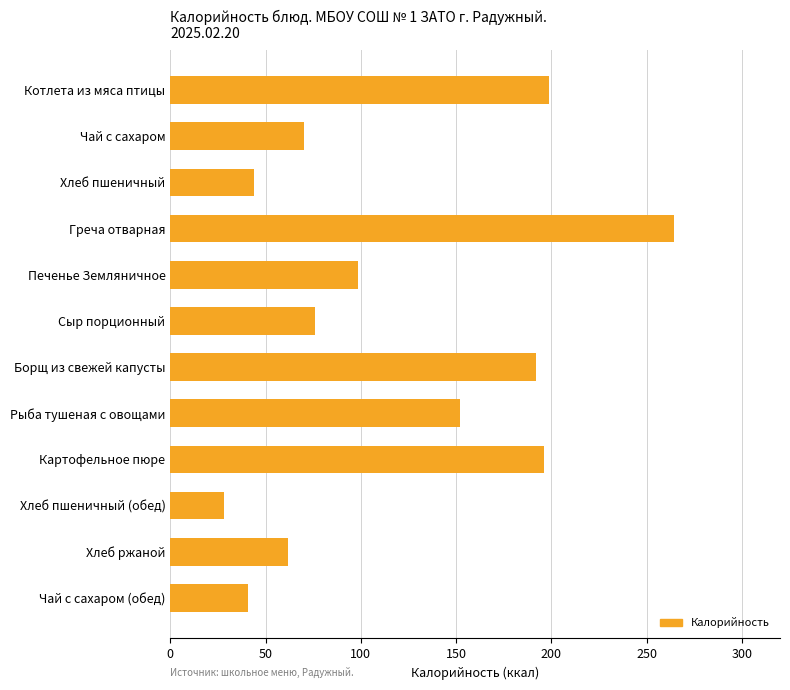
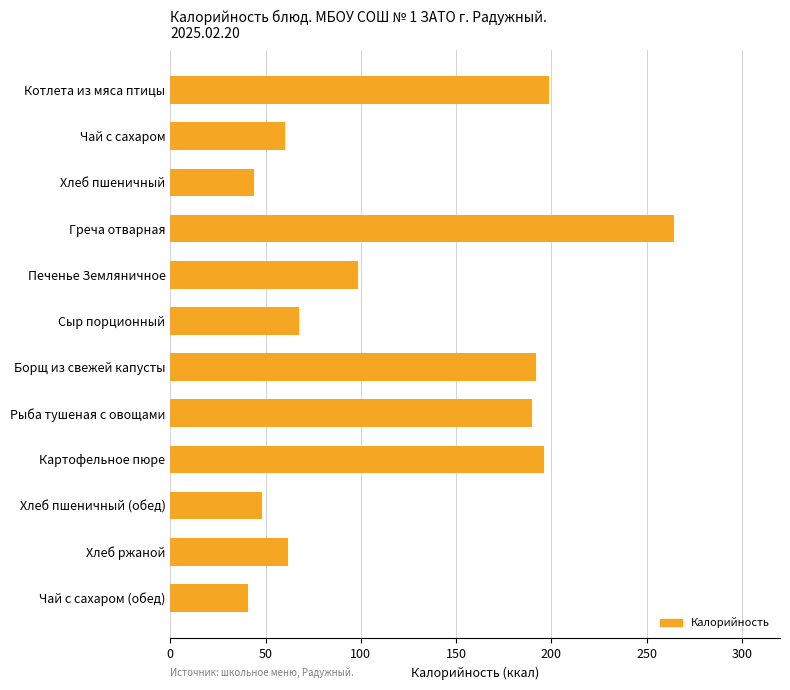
  {
    "Котлета из мяса птицы": 199,
-   "Чай с сахаром": 70,
+   "Чай с сахаром": 60,
    "Хлеб пшеничный": 44,
    "Греча отварная": 265,
    "Печенье Земляничное": 99,
-   "Сыр порционный": 76,
+   "Сыр порционный": 67,
    "Борщ из свежей капусты": 192,
-   "Рыба тушеная с овощами": 152,
+   "Рыба тушеная с овощами": 190,
    "Картофельное пюре": 196,
-   "Хлеб пшеничный (обед)": 28,
+   "Хлеб пшеничный (обед)": 48,
    "Хлеб ржаной": 62,
    "Чай с сахаром (обед)": 41
  }
